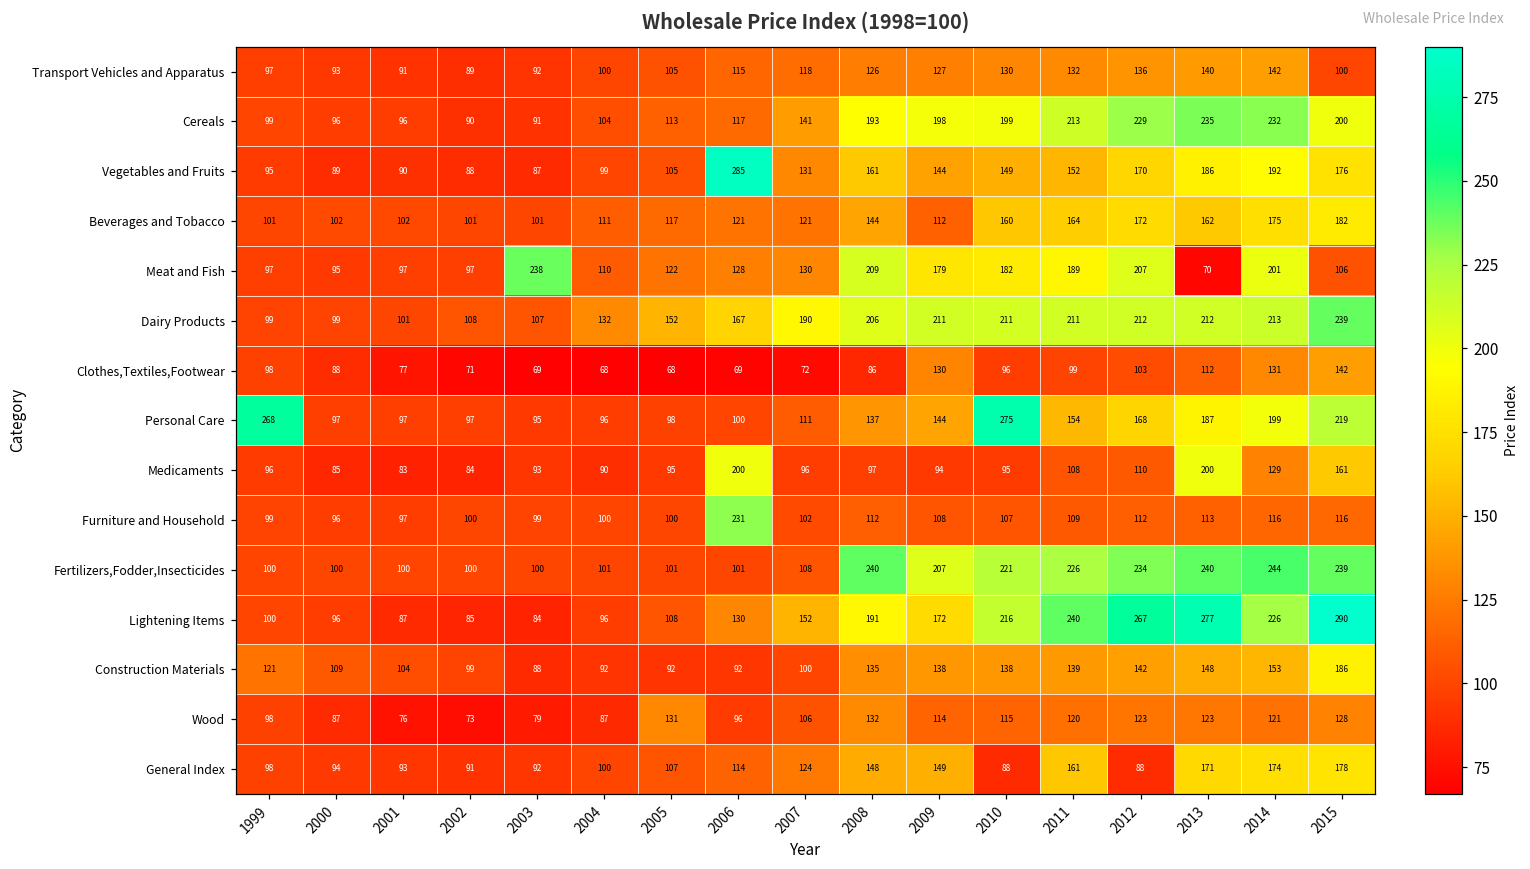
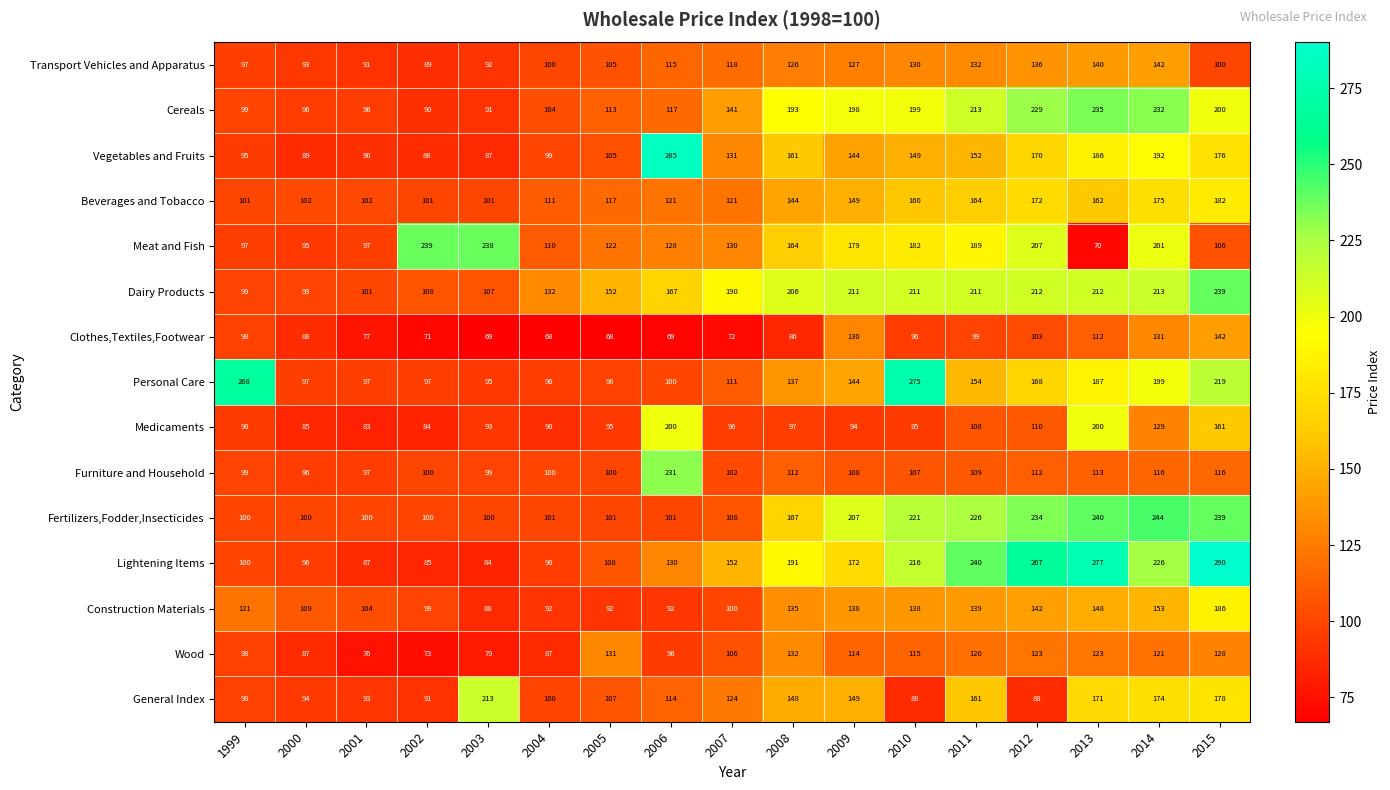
  {
    "Beverages and Tobacco": {
      "1999": 101,
      "2000": 102,
      "2001": 102,
      "2002": 101,
      "2003": 101,
      "2004": 111,
      "2005": 117,
      "2006": 121,
      "2007": 121,
      "2008": 144,
-     "2009": 112,
+     "2009": 149,
      "2010": 160,
      "2011": 164,
      "2012": 172,
      "2013": 162,
      "2014": 175,
      "2015": 182
    },
    "Meat and Fish": {
      "1999": 97,
      "2000": 95,
      "2001": 97,
-     "2002": 97,
+     "2002": 239,
      "2003": 238,
      "2004": 110,
      "2005": 122,
      "2006": 128,
      "2007": 130,
-     "2008": 209,
+     "2008": 164,
      "2009": 179,
      "2010": 182,
      "2011": 189,
      "2012": 207,
      "2013": 70,
      "2014": 201,
      "2015": 106
    },
    "Fertilizers,Fodder,Insecticides": {
      "1999": 100,
      "2000": 100,
      "2001": 100,
      "2002": 100,
      "2003": 100,
      "2004": 101,
      "2005": 101,
      "2006": 101,
      "2007": 108,
-     "2008": 240,
+     "2008": 167,
      "2009": 207,
      "2010": 221,
      "2011": 226,
      "2012": 234,
      "2013": 240,
      "2014": 244,
      "2015": 239
    },
    "General Index": {
      "1999": 98,
      "2000": 94,
      "2001": 93,
      "2002": 91,
-     "2003": 92,
+     "2003": 213,
      "2004": 100,
      "2005": 107,
      "2006": 114,
      "2007": 124,
      "2008": 148,
      "2009": 149,
      "2010": 88,
      "2011": 161,
      "2012": 88,
      "2013": 171,
      "2014": 174,
      "2015": 178
    }
  }
